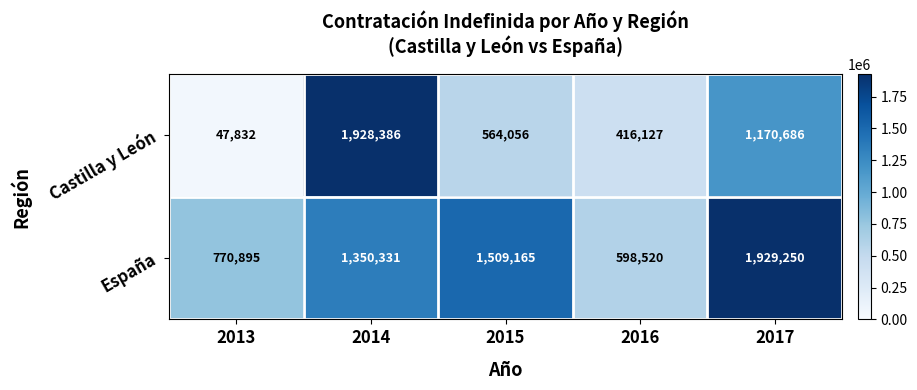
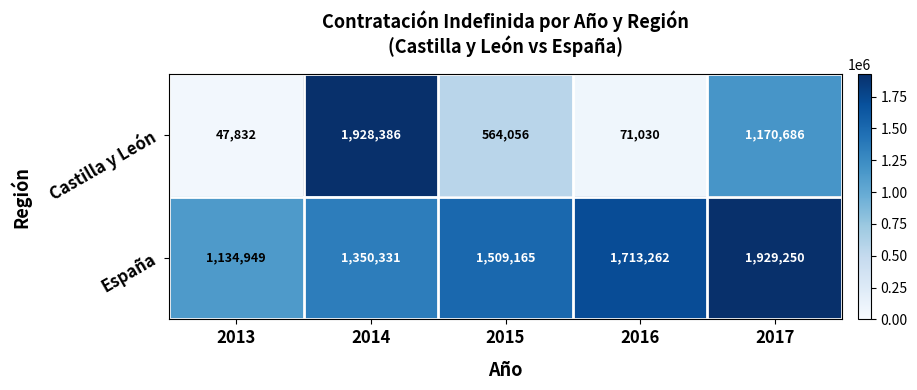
  {
    "Castilla y León": {
      "2013": "47,832",
      "2014": "1,928,386",
      "2015": "564,056",
-     "2016": "416,127",
+     "2016": "71,030",
      "2017": "1,170,686"
    },
    "España": {
-     "2013": "770,895",
+     "2013": "1,134,949",
      "2014": "1,350,331",
      "2015": "1,509,165",
-     "2016": "598,520",
+     "2016": "1,713,262",
      "2017": "1,929,250"
    }
  }
